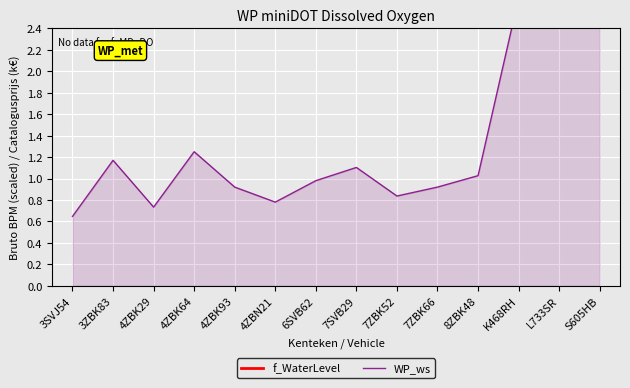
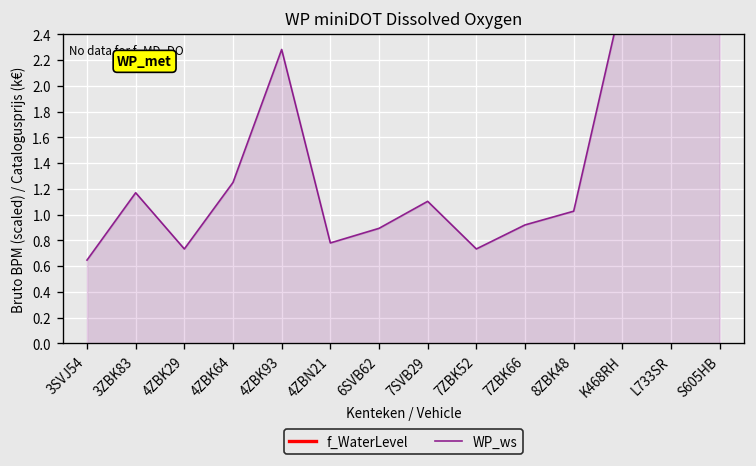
  {
    "WP_ws": {
      "3SVJ54": 0.65,
      "3ZBK83": 1.17,
      "4ZBK29": 0.73,
      "4ZBK64": 1.25,
-     "4ZBK93": 0.92,
+     "4ZBK93": 2.28,
      "4ZBN21": 0.78,
-     "6SVB62": 0.98,
+     "6SVB62": 0.89,
      "7SVB29": 1.10,
-     "7ZBK52": 0.84,
+     "7ZBK52": 0.73,
      "7ZBK66": 0.92,
      "8ZBK48": 1.03,
      "S605HB": 2.41
    }
  }
